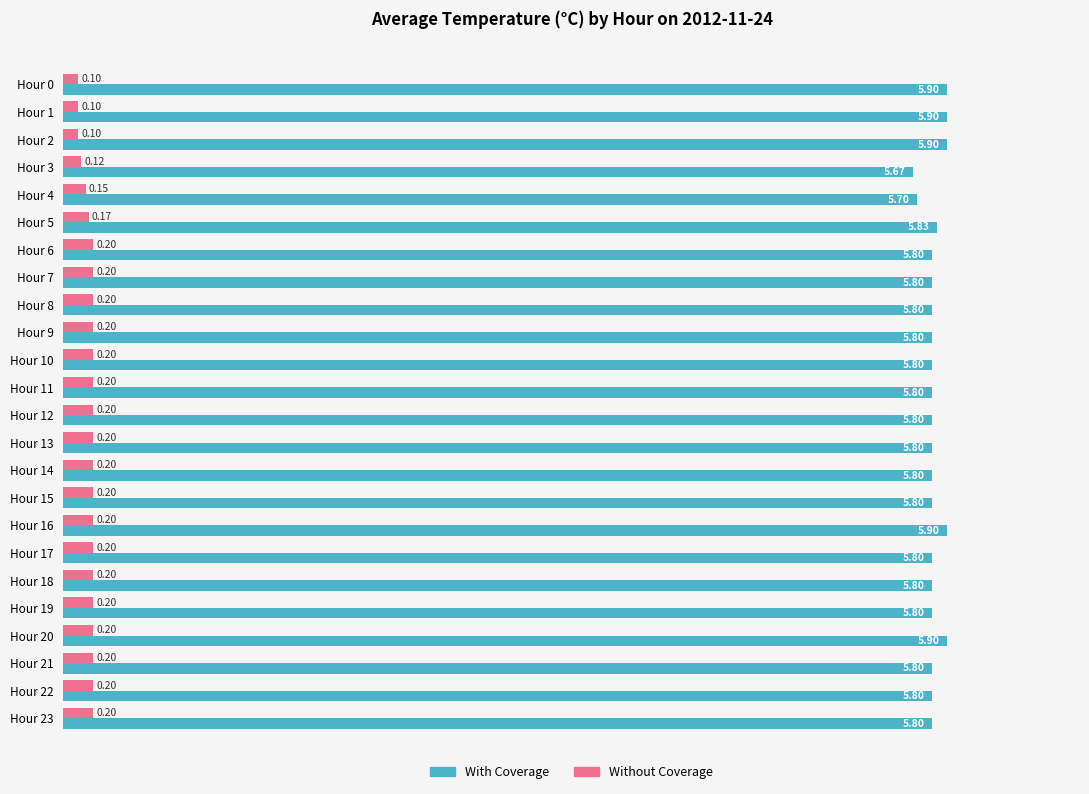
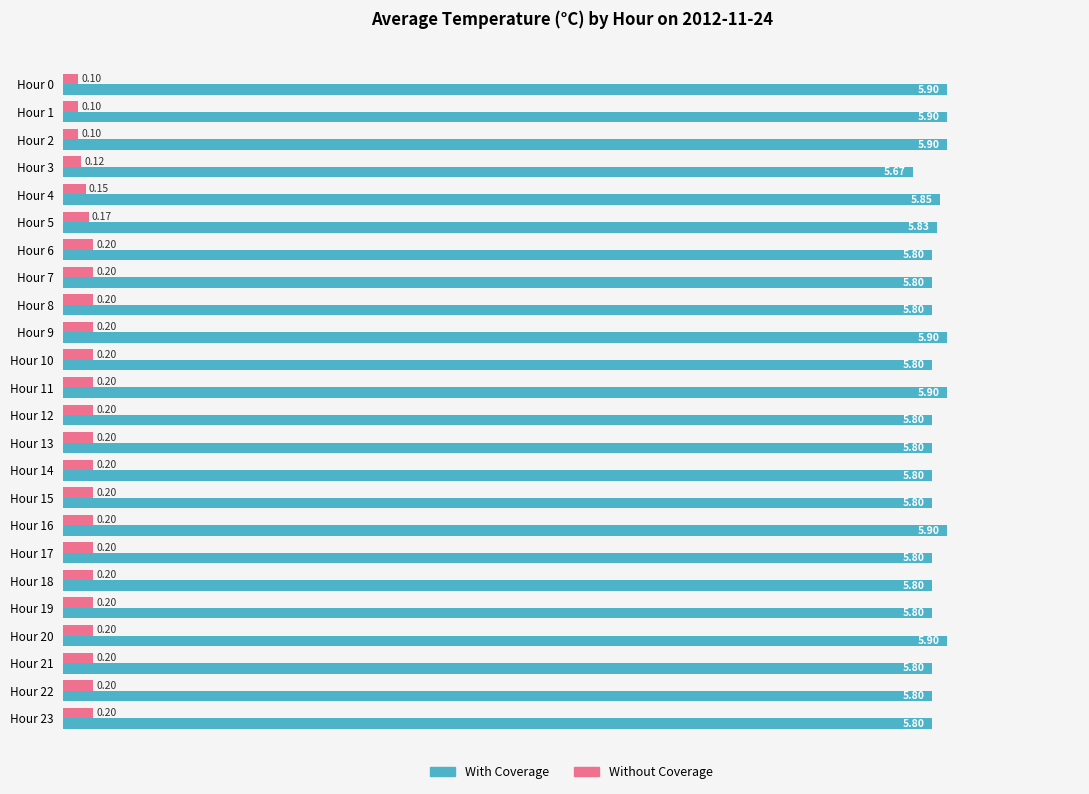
  {
    "With Coverage": {
      "Hour 0": 5.90,
      "Hour 1": 5.90,
      "Hour 2": 5.90,
      "Hour 3": 5.67,
-     "Hour 4": 5.70,
+     "Hour 4": 5.85,
      "Hour 5": 5.83,
      "Hour 6": 5.80,
      "Hour 7": 5.80,
      "Hour 8": 5.80,
-     "Hour 9": 5.80,
+     "Hour 9": 5.90,
      "Hour 10": 5.80,
-     "Hour 11": 5.80,
+     "Hour 11": 5.90,
      "Hour 12": 5.80,
      "Hour 13": 5.80,
      "Hour 14": 5.80,
      "Hour 15": 5.80,
      "Hour 16": 5.90,
      "Hour 17": 5.80,
      "Hour 18": 5.80,
      "Hour 19": 5.80,
      "Hour 20": 5.90,
      "Hour 21": 5.80,
      "Hour 22": 5.80,
      "Hour 23": 5.80
    },
    "Without Coverage": {
      "Hour 0": 0.10,
      "Hour 1": 0.10,
      "Hour 2": 0.10,
      "Hour 3": 0.12,
      "Hour 4": 0.15,
      "Hour 5": 0.17,
      "Hour 6": 0.20,
      "Hour 7": 0.20,
      "Hour 8": 0.20,
      "Hour 9": 0.20,
      "Hour 10": 0.20,
      "Hour 11": 0.20,
      "Hour 12": 0.20,
      "Hour 13": 0.20,
      "Hour 14": 0.20,
      "Hour 15": 0.20,
      "Hour 16": 0.20,
      "Hour 17": 0.20,
      "Hour 18": 0.20,
      "Hour 19": 0.20,
      "Hour 20": 0.20,
      "Hour 21": 0.20,
      "Hour 22": 0.20,
      "Hour 23": 0.20
    }
  }
